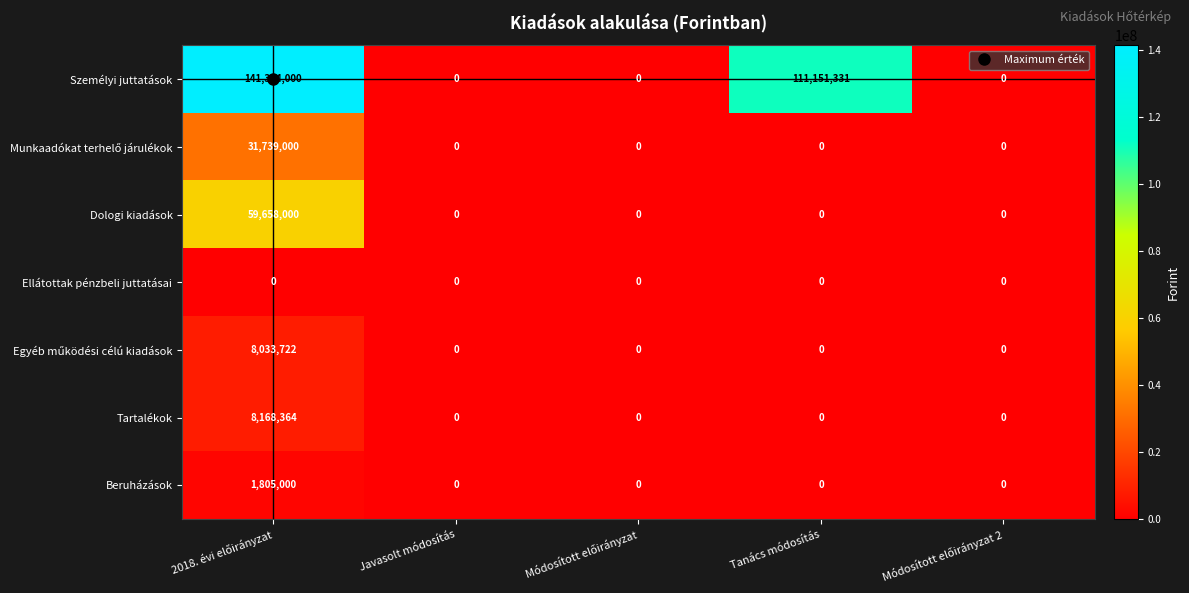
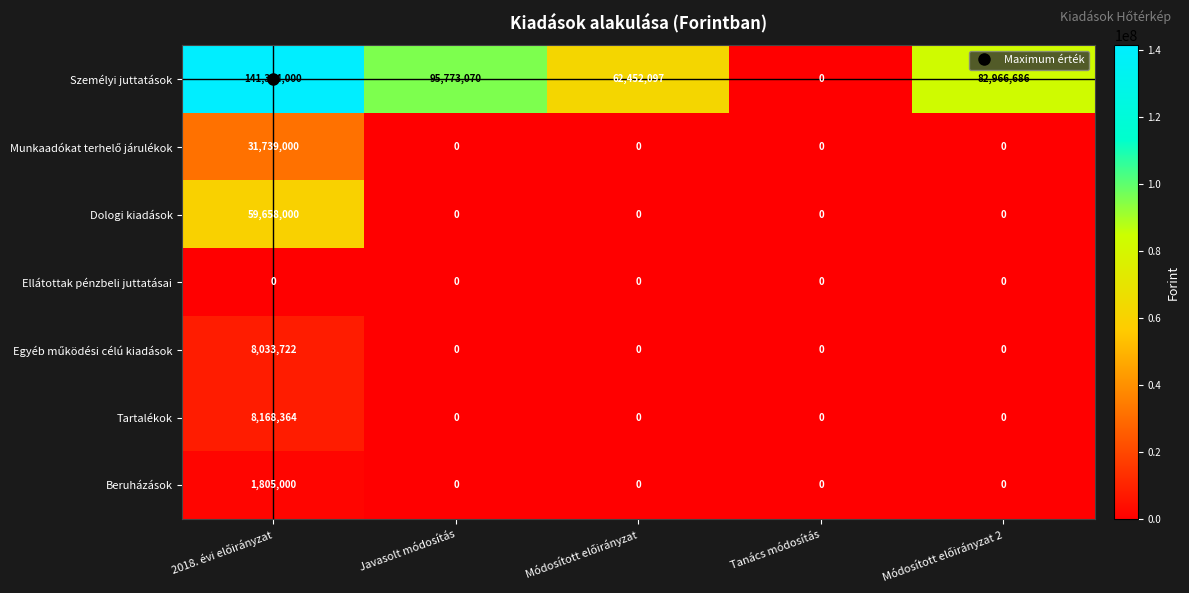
  {
    "Személyi juttatások": {
-     "Javasolt módosítás": "0",
-     "Módosított előirányzat": "0",
-     "Tanács módosítás": "111,151,331",
-     "Módosított előirányzat 2": "0"
+     "Javasolt módosítás": "95,773,070",
+     "Módosított előirányzat": "62,452,097",
+     "Tanács módosítás": "0",
+     "Módosított előirányzat 2": "82,966,686"
    },
    "Munkaadókat terhelő járulékok": {
      "2018. évi előirányzat": "31,739,000",
      "Javasolt módosítás": "0",
      "Módosított előirányzat": "0",
      "Tanács módosítás": "0",
      "Módosított előirányzat 2": "0"
    },
    "Dologi kiadások": {
      "2018. évi előirányzat": "59,658,000",
      "Javasolt módosítás": "0",
      "Módosított előirányzat": "0",
      "Tanács módosítás": "0",
      "Módosított előirányzat 2": "0"
    },
    "Ellátottak pénzbeli juttatásai": {
      "2018. évi előirányzat": "0",
      "Javasolt módosítás": "0",
      "Módosított előirányzat": "0",
      "Tanács módosítás": "0",
      "Módosított előirányzat 2": "0"
    },
    "Egyéb működési célú kiadások": {
      "2018. évi előirányzat": "8,033,722",
      "Javasolt módosítás": "0",
      "Módosított előirányzat": "0",
      "Tanács módosítás": "0",
      "Módosított előirányzat 2": "0"
    },
    "Tartalékok": {
      "2018. évi előirányzat": "8,168,364",
      "Javasolt módosítás": "0",
      "Módosított előirányzat": "0",
      "Tanács módosítás": "0",
      "Módosított előirányzat 2": "0"
    },
    "Beruházások": {
      "2018. évi előirányzat": "1,805,000",
      "Javasolt módosítás": "0",
      "Módosított előirányzat": "0",
      "Tanács módosítás": "0",
      "Módosított előirányzat 2": "0"
    }
  }
